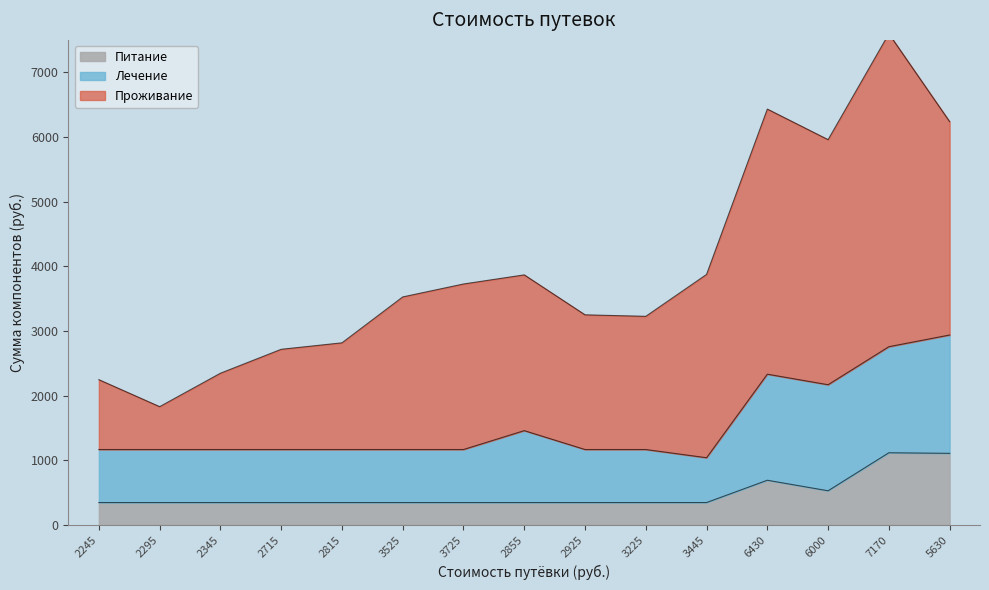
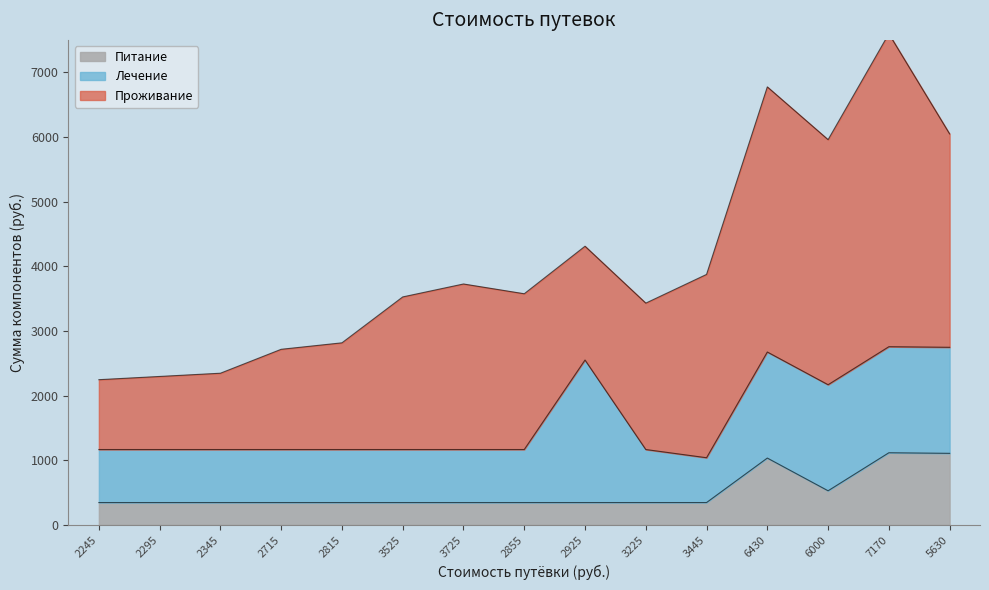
  {
    "Питание": {
      "2245": 300,
      "2295": 300,
      "2345": 300,
      "2715": 300,
      "2815": 300,
      "3525": 300,
      "3725": 300,
      "2855": 300,
      "2925": 300,
      "3225": 300,
      "3445": 300,
-     "6430": 700,
+     "6430": 1000,
      "6000": 500,
      "7170": 1100,
      "5630": 1100
    },
    "Лечение": {
      "2245": 800,
      "2295": 800,
      "2345": 800,
      "2715": 800,
      "2815": 800,
      "3525": 800,
      "3725": 800,
-     "2855": 1100,
-     "2925": 800,
+     "2855": 800,
+     "2925": 2200,
      "3225": 800,
      "3445": 700,
      "6430": 1600,
      "6000": 1600,
      "7170": 1600,
-     "5630": 1800
+     "5630": 1600
    },
    "Проживание": {
      "2245": 1100,
-     "2295": 700,
+     "2295": 1100,
      "2345": 1200,
      "2715": 1600,
      "2815": 1700,
      "3525": 2400,
      "3725": 2600,
      "2855": 2400,
-     "2925": 2100,
-     "3225": 2100,
+     "2925": 1800,
+     "3225": 2300,
      "3445": 2800,
      "6430": 4100,
      "6000": 3800,
      "5630": 3300
    }
  }
